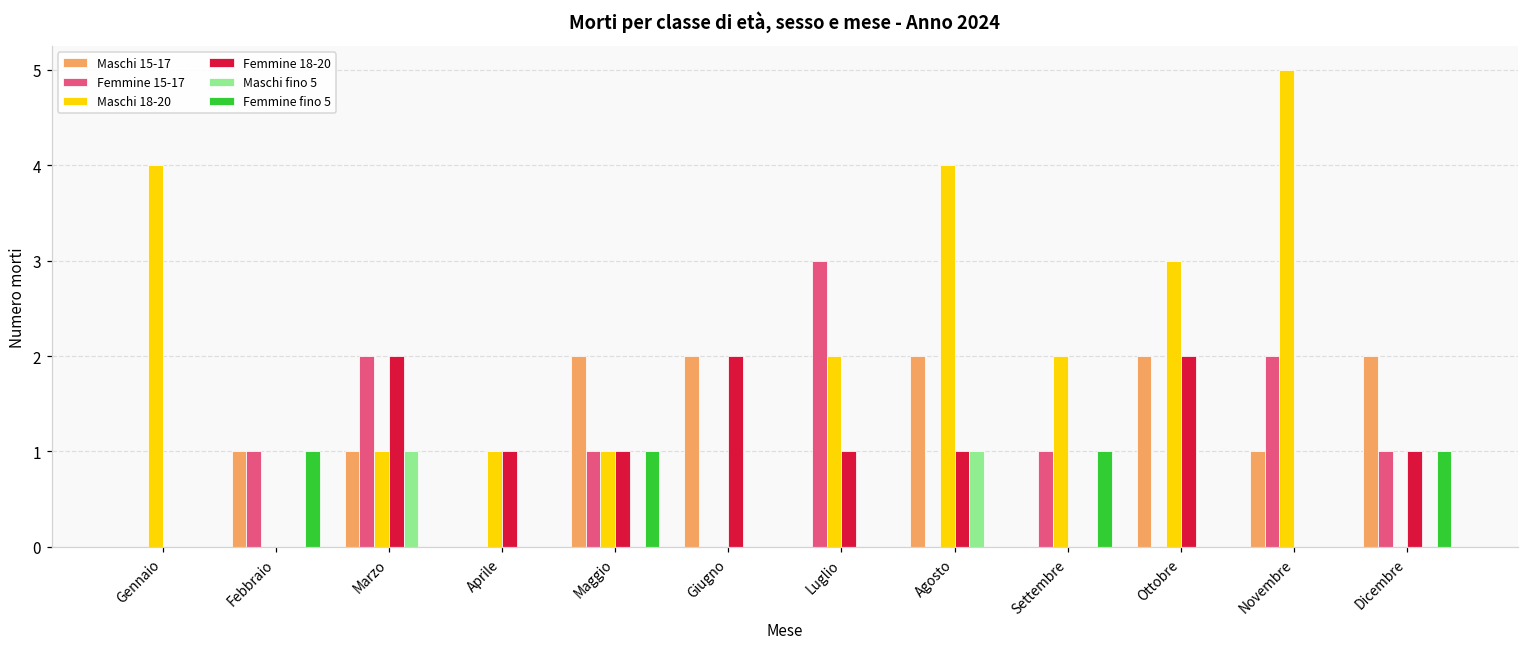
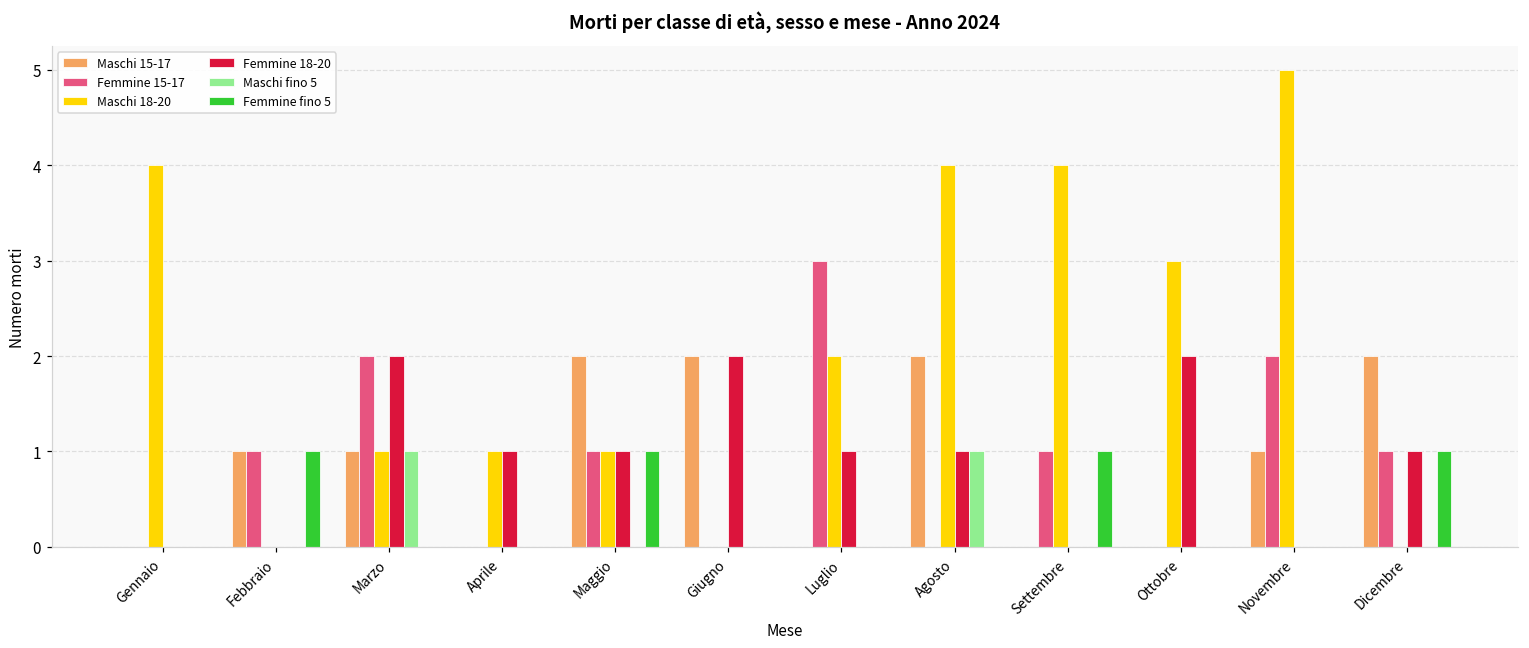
  {
    "Maschi 15-17": {
      "Gennaio": 0,
      "Febbraio": 1,
      "Marzo": 1,
      "Aprile": 0,
      "Maggio": 2,
      "Giugno": 2,
      "Luglio": 0,
      "Agosto": 2,
      "Settembre": 0,
-     "Ottobre": 2,
+     "Ottobre": 0,
      "Novembre": 1,
      "Dicembre": 2
    },
    "Femmine 15-17": {
      "Gennaio": 0,
      "Febbraio": 1,
      "Marzo": 2,
      "Aprile": 0,
      "Maggio": 1,
      "Giugno": 0,
      "Luglio": 3,
      "Agosto": 0,
      "Settembre": 1,
      "Ottobre": 0,
      "Novembre": 2,
      "Dicembre": 1
    },
    "Maschi 18-20": {
      "Gennaio": 4,
      "Febbraio": 0,
      "Marzo": 1,
      "Aprile": 1,
      "Maggio": 1,
      "Giugno": 0,
      "Luglio": 2,
      "Agosto": 4,
-     "Settembre": 2,
+     "Settembre": 4,
      "Ottobre": 3,
      "Novembre": 5,
      "Dicembre": 0
    },
    "Femmine 18-20": {
      "Gennaio": 0,
      "Febbraio": 0,
      "Marzo": 2,
      "Aprile": 1,
      "Maggio": 1,
      "Giugno": 2,
      "Luglio": 1,
      "Agosto": 1,
      "Settembre": 0,
      "Ottobre": 2,
      "Novembre": 0,
      "Dicembre": 1
    },
    "Maschi fino 5": {
      "Gennaio": 0,
      "Febbraio": 0,
      "Marzo": 1,
      "Aprile": 0,
      "Maggio": 0,
      "Giugno": 0,
      "Luglio": 0,
      "Agosto": 1,
      "Settembre": 0,
      "Ottobre": 0,
      "Novembre": 0,
      "Dicembre": 0
    },
    "Femmine fino 5": {
      "Gennaio": 0,
      "Febbraio": 1,
      "Marzo": 0,
      "Aprile": 0,
      "Maggio": 1,
      "Giugno": 0,
      "Luglio": 0,
      "Agosto": 0,
      "Settembre": 1,
      "Ottobre": 0,
      "Novembre": 0,
      "Dicembre": 1
    }
  }
